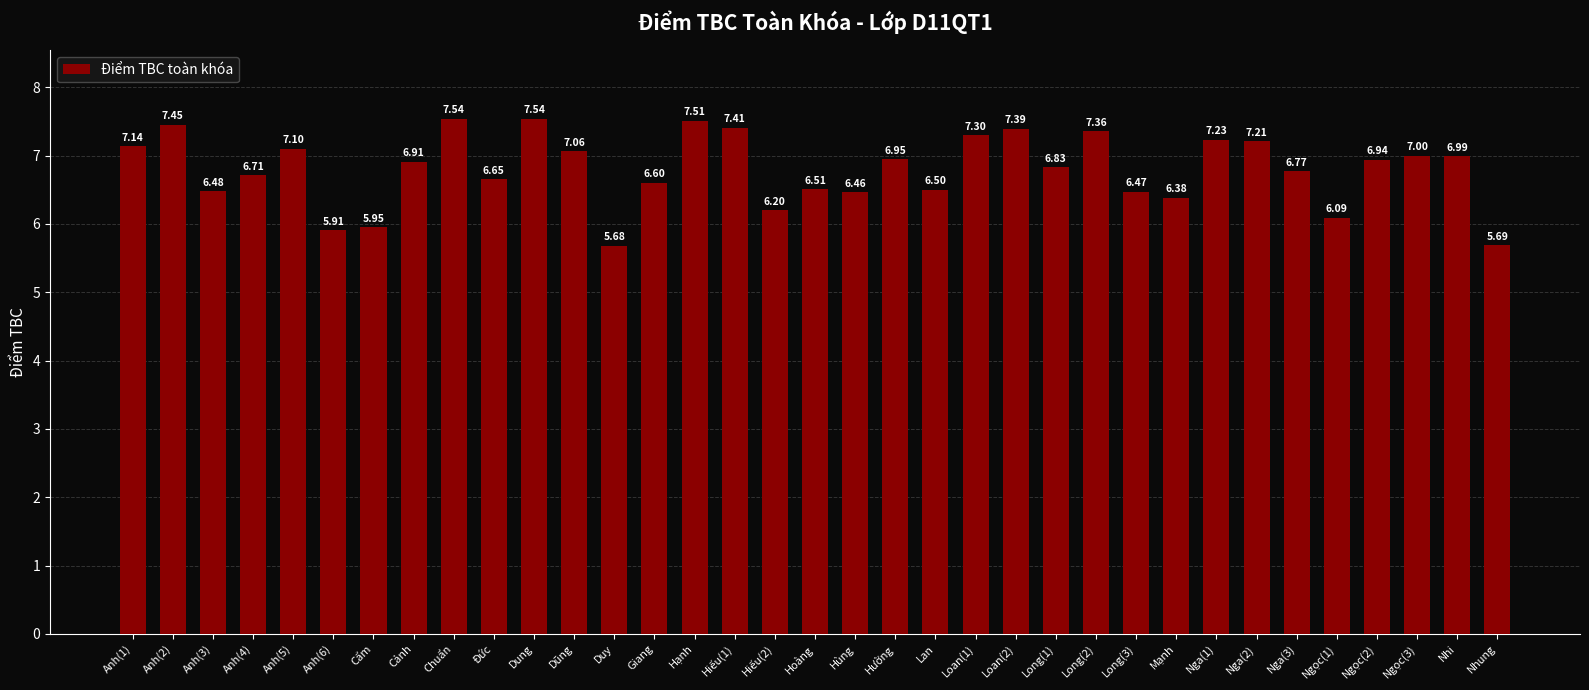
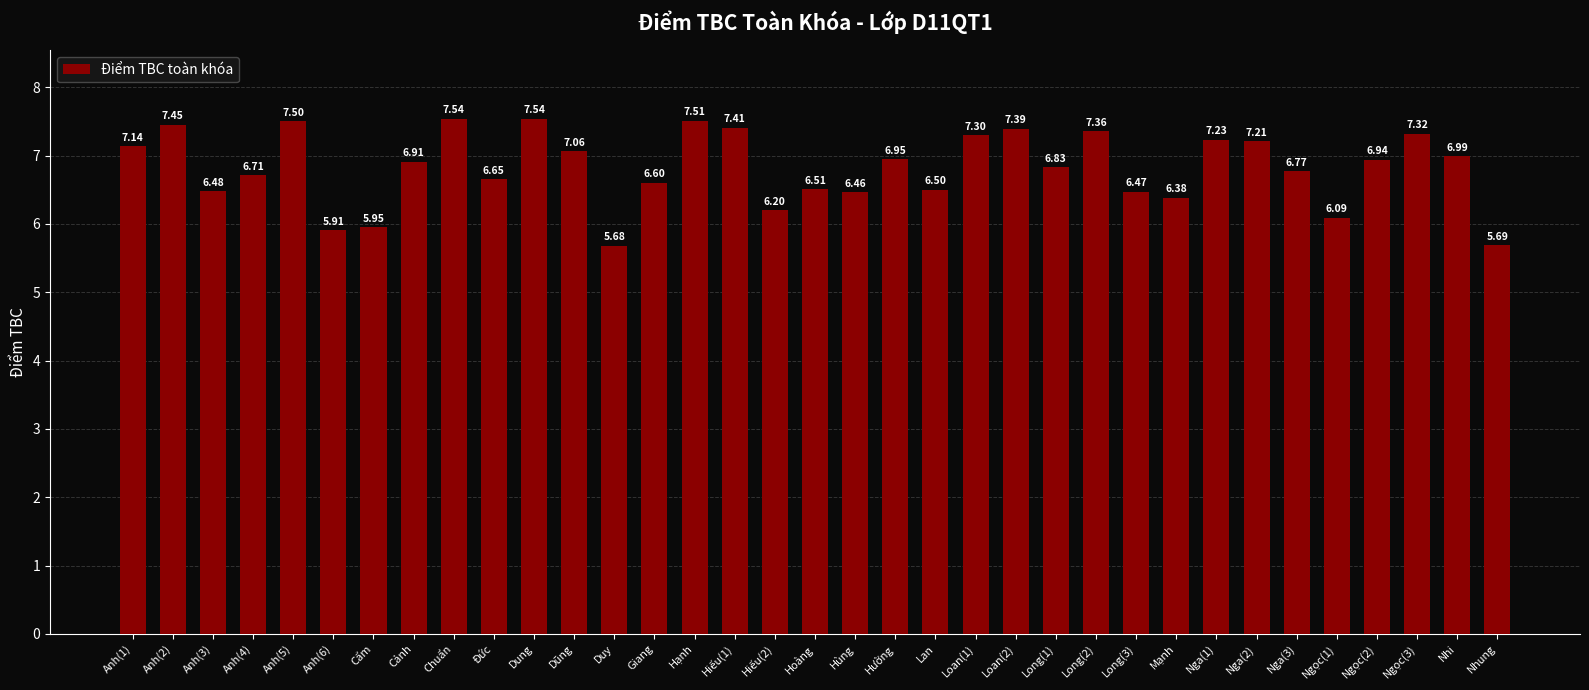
  {
    "Anh(1)": 7.14,
    "Anh(2)": 7.45,
    "Anh(3)": 6.48,
    "Anh(4)": 6.71,
-   "Anh(5)": 7.10,
+   "Anh(5)": 7.50,
    "Anh(6)": 5.91,
    "Cẩm": 5.95,
    "Cảnh": 6.91,
    "Chuẩn": 7.54,
    "Đức": 6.65,
    "Dung": 7.54,
    "Dũng": 7.06,
    "Duy": 5.68,
    "Giang": 6.60,
    "Hạnh": 7.51,
    "Hiếu(1)": 7.41,
    "Hiếu(2)": 6.20,
    "Hoàng": 6.51,
    "Hùng": 6.46,
    "Hường": 6.95,
    "Lan": 6.50,
    "Loan(1)": 7.30,
    "Loan(2)": 7.39,
    "Long(1)": 6.83,
    "Long(2)": 7.36,
    "Long(3)": 6.47,
    "Mạnh": 6.38,
    "Nga(1)": 7.23,
    "Nga(2)": 7.21,
    "Nga(3)": 6.77,
    "Ngọc(1)": 6.09,
    "Ngọc(2)": 6.94,
-   "Ngọc(3)": 7.00,
+   "Ngọc(3)": 7.32,
    "Nhi": 6.99,
    "Nhung": 5.69
  }
